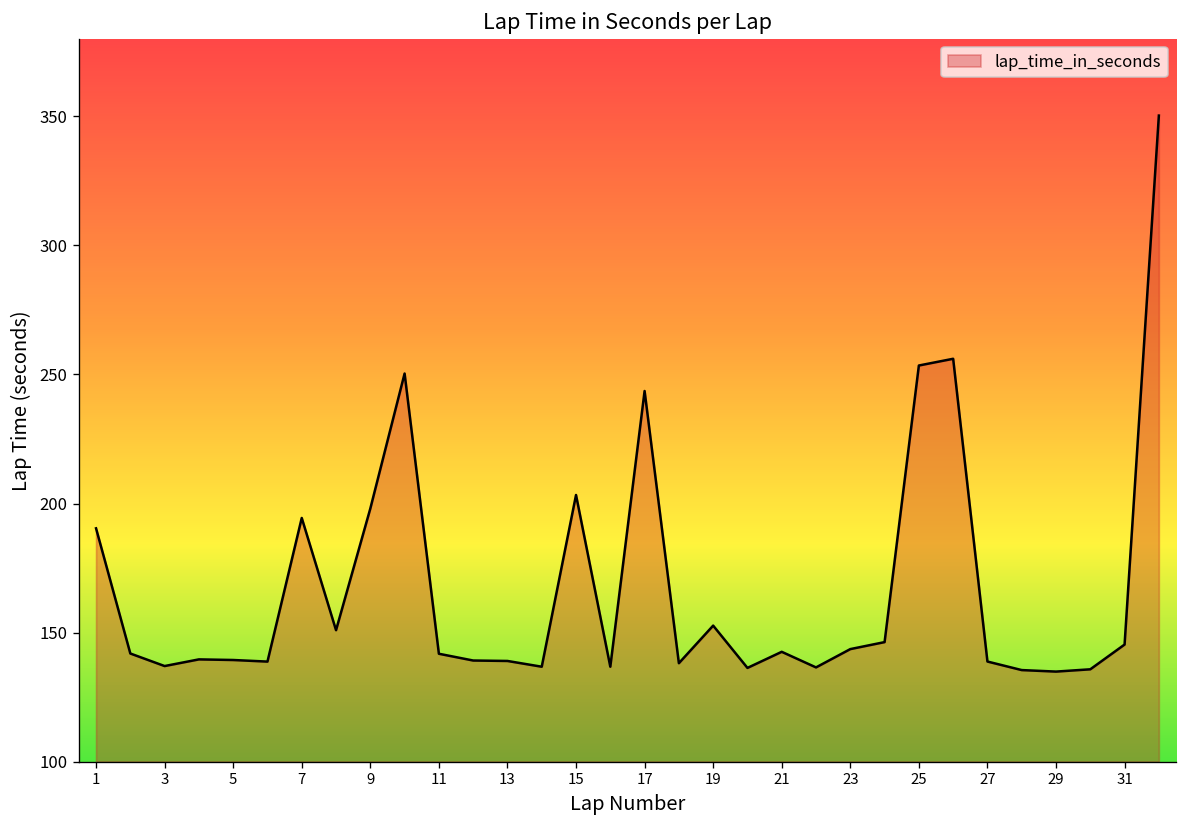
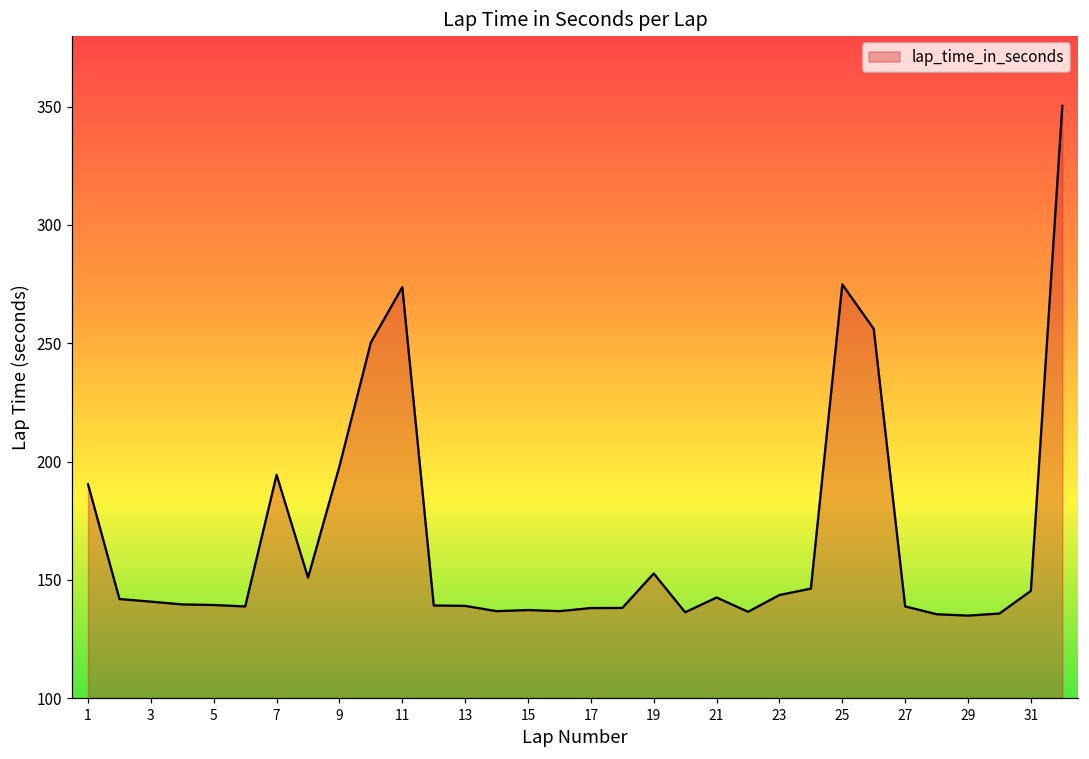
  {
    "1": 190,
-   "3": 137,
+   "3": 141,
    "5": 139,
    "7": 194,
    "9": 198,
-   "11": 142,
+   "11": 274,
    "13": 139,
-   "15": 203,
-   "17": 244,
+   "15": 137,
+   "17": 138,
    "19": 153,
    "21": 143,
    "23": 144,
-   "25": 253,
+   "25": 275,
    "27": 139,
    "29": 135,
    "31": 145
  }
